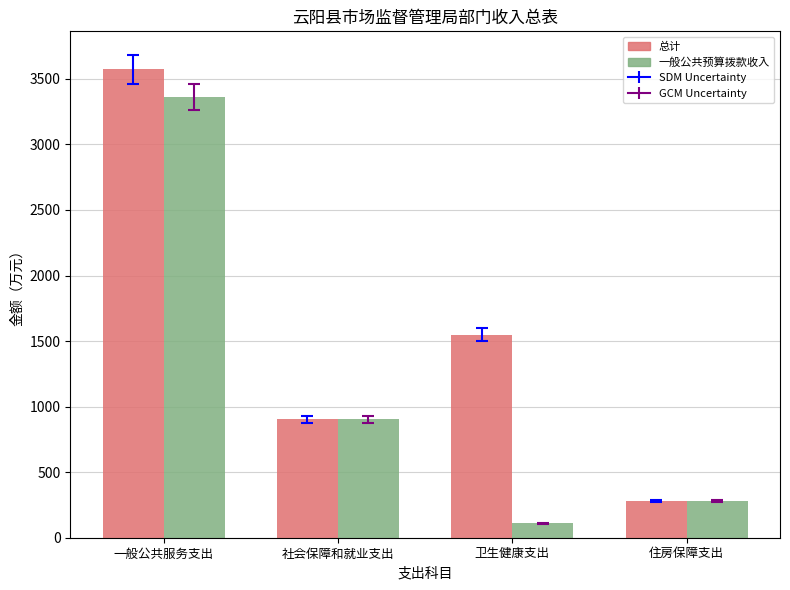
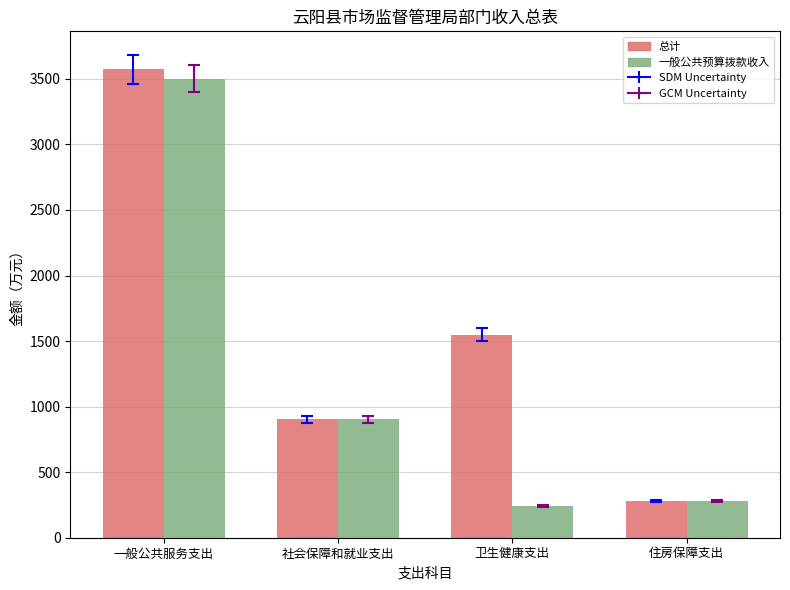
  {
    "总计": {
      "一般公共服务支出": 3570,
      "社会保障和就业支出": 900,
      "卫生健康支出": 1550,
      "住房保障支出": 280
    },
    "一般公共预算拨款收入": {
-     "一般公共服务支出": 3360,
+     "一般公共服务支出": 3500,
      "社会保障和就业支出": 900,
-     "卫生健康支出": 110,
+     "卫生健康支出": 240,
      "住房保障支出": 280
    }
  }
